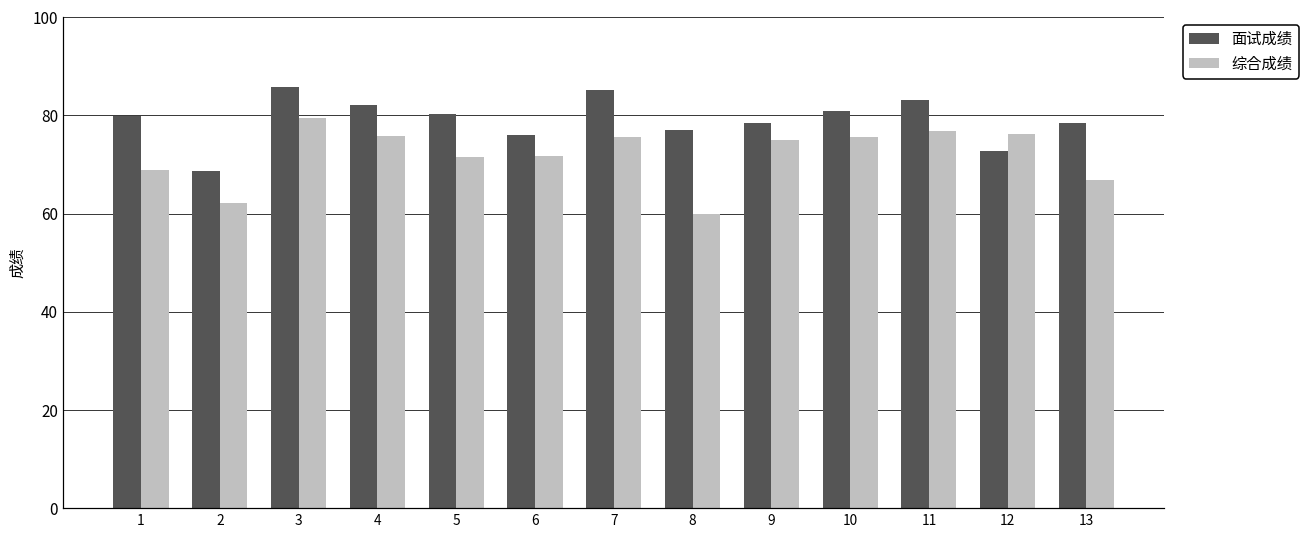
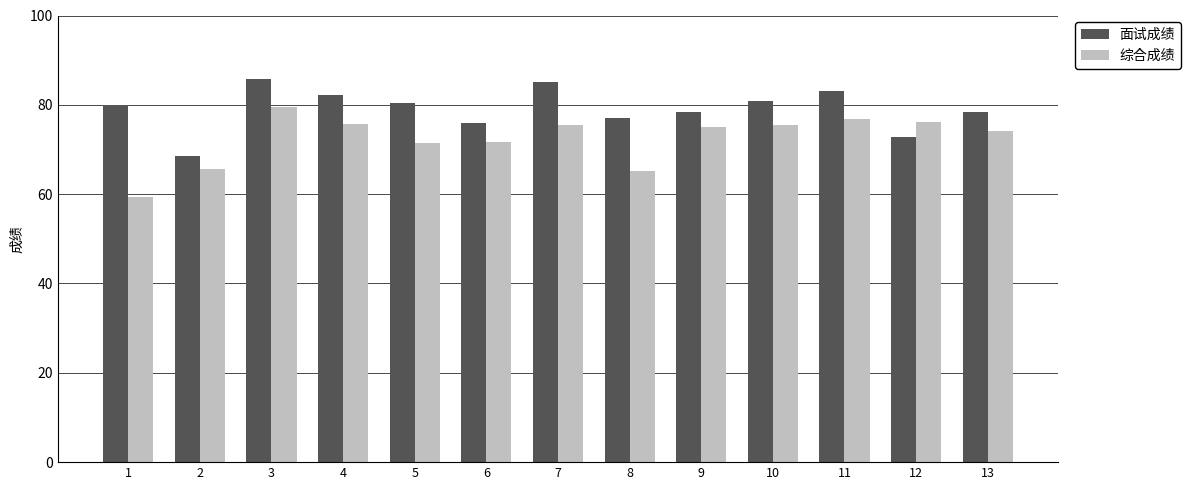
  {
    "面试成绩": {
      "1": 80,
      "2": 69,
      "3": 86,
      "4": 82,
      "5": 80,
      "6": 76,
      "7": 85,
      "8": 77,
      "9": 78,
      "10": 81,
      "11": 83,
      "12": 73,
      "13": 79
    },
    "综合成绩": {
-     "1": 69,
-     "2": 62,
+     "1": 59,
+     "2": 66,
      "3": 79,
      "4": 76,
      "5": 72,
      "6": 72,
      "7": 76,
-     "8": 60,
+     "8": 65,
      "9": 75,
      "10": 76,
      "11": 77,
      "12": 76,
-     "13": 67
+     "13": 74
    }
  }
